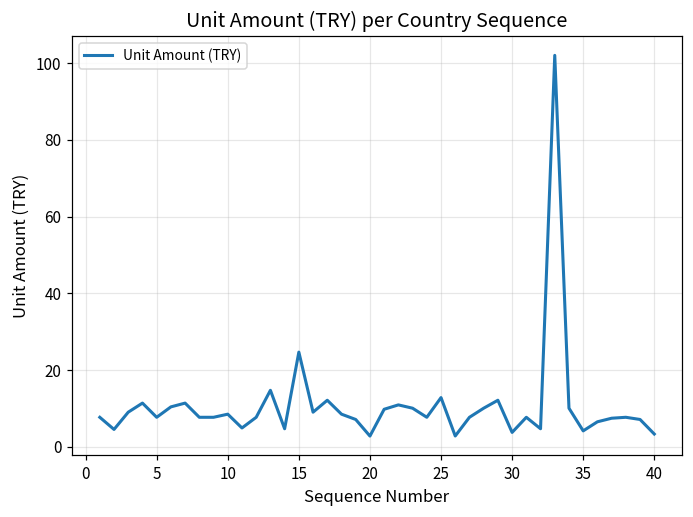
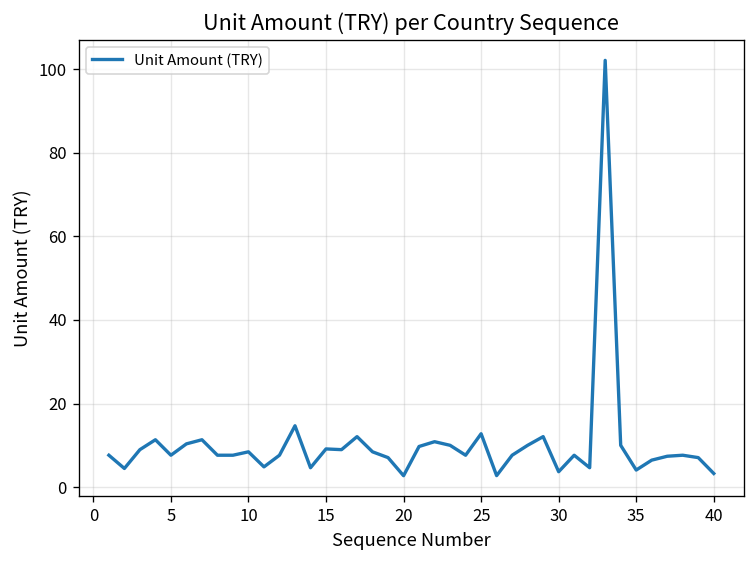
  {
    "5": 8,
    "10": 8,
-   "15": 25,
+   "15": 9,
    "20": 3,
    "25": 13,
    "30": 4,
    "35": 4,
    "40": 3
  }
